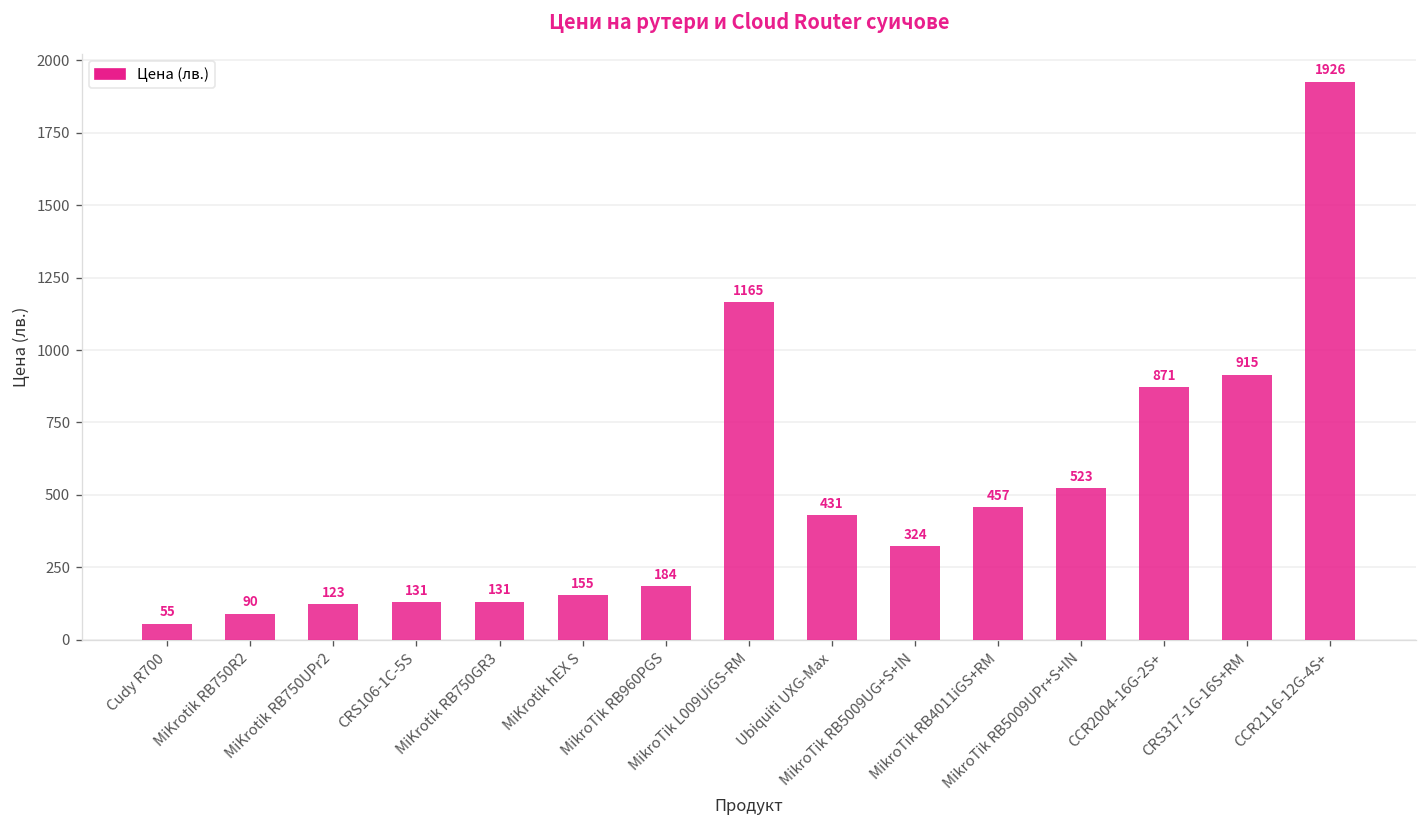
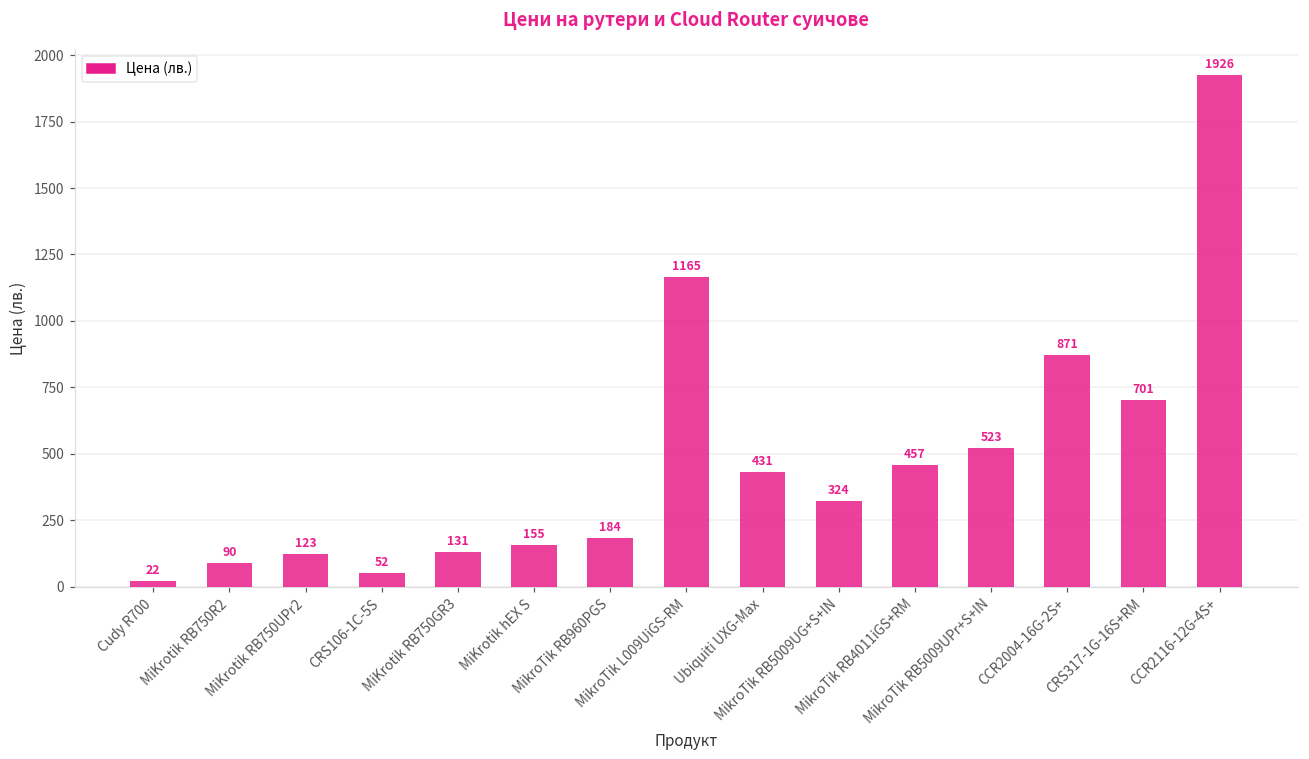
  {
-   "Cudy R700": 55,
+   "Cudy R700": 22,
    "MiKrotik RB750R2": 90,
    "MiKrotik RB750UPr2": 123,
-   "CRS106-1C-5S": 131,
+   "CRS106-1C-5S": 52,
    "MiKrotik RB750GR3": 131,
    "MiKrotik hEX S": 155,
    "MikroTik RB960PGS": 184,
    "MikroTik L009UiGS-RM": 1165,
    "Ubiquiti UXG-Max": 431,
    "MikroTik RB5009UG+S+IN": 324,
    "MikroTik RB4011iGS+RM": 457,
    "MikroTik RB5009UPr+S+IN": 523,
    "CCR2004-16G-2S+": 871,
-   "CRS317-1G-16S+RM": 915,
+   "CRS317-1G-16S+RM": 701,
    "CCR2116-12G-4S+": 1926
  }
